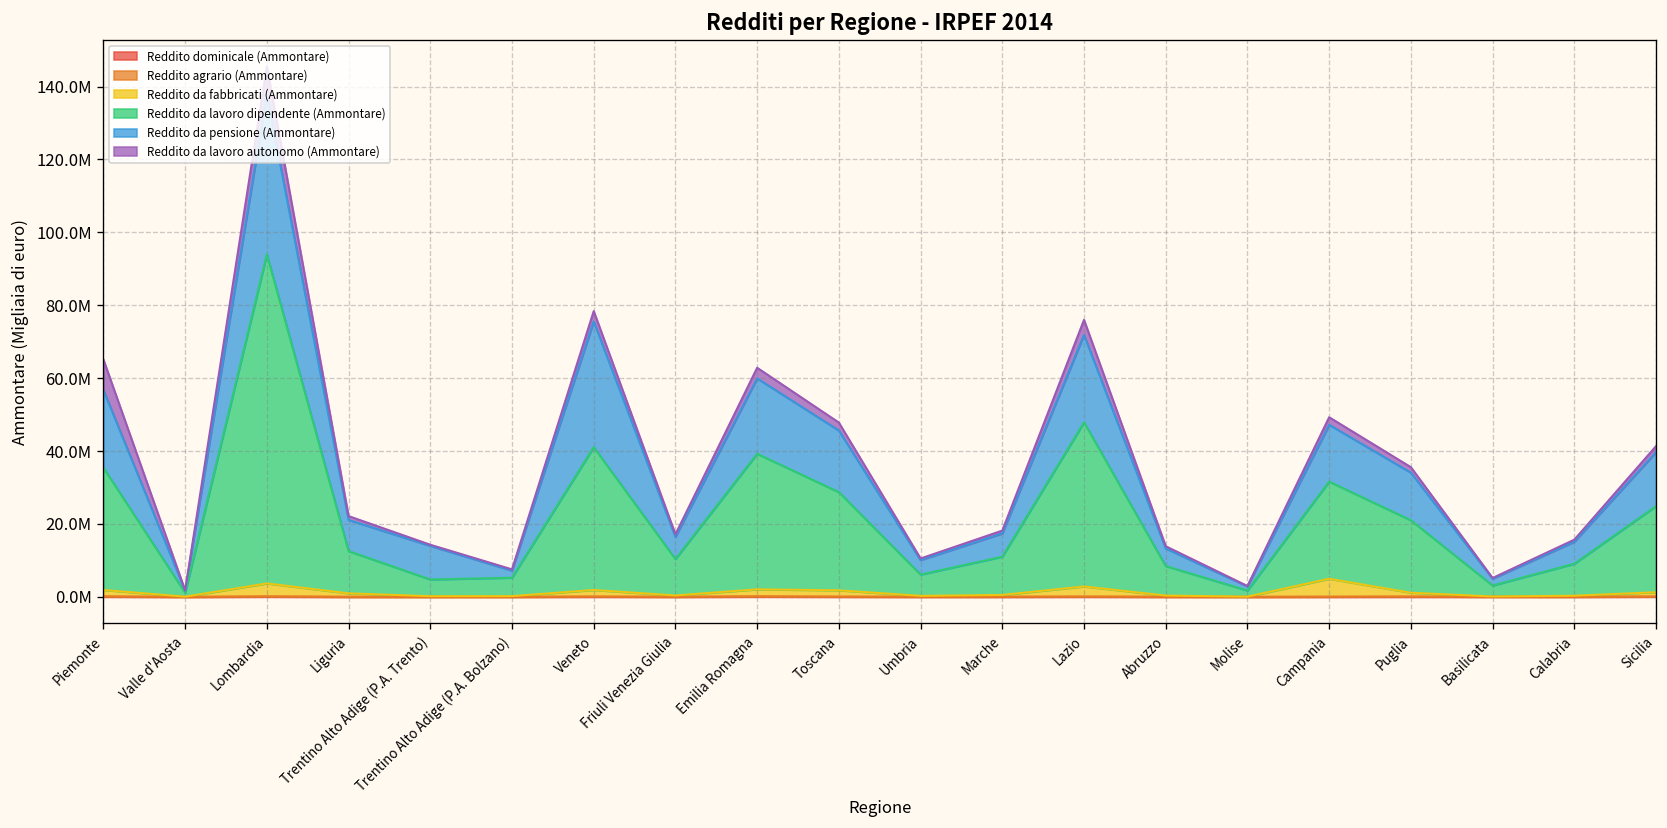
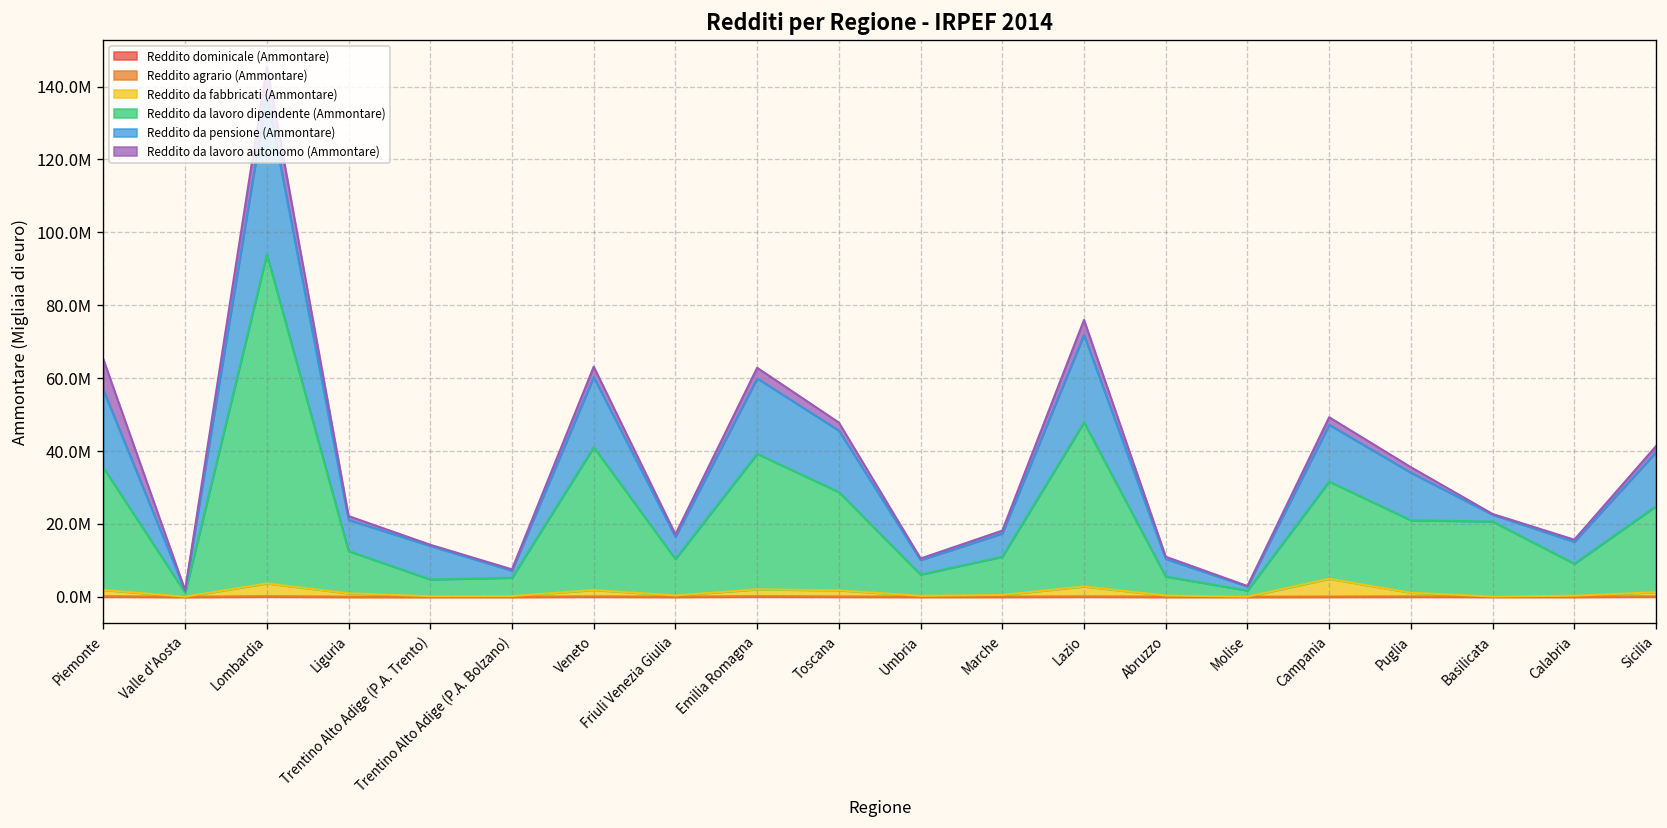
  {
    "Reddito agrario (Ammontare)": {
      "Piemonte": 0,
      "Lombardia": 0,
      "Liguria": 0,
      "Veneto": 0,
      "Emilia Romagna": 0,
      "Toscana": 0,
      "Lazio": 0,
      "Campania": 0,
      "Puglia": 0,
      "Sicilia": 0
    },
    "Reddito da fabbricati (Ammontare)": {
      "Piemonte": 2000000,
      "Lombardia": 4000000,
      "Liguria": 1000000,
      "Veneto": 2000000,
      "Emilia Romagna": 2000000,
      "Toscana": 2000000,
      "Lazio": 3000000,
      "Campania": 5000000,
      "Puglia": 1000000,
      "Sicilia": 1000000
    },
    "Reddito da lavoro dipendente (Ammontare)": {
      "Piemonte": 34000000,
      "Lombardia": 90000000,
      "Liguria": 12000000,
      "Trentino Alto Adige (P.A. Trento)": 5000000,
      "Trentino Alto Adige (P.A. Bolzano)": 5000000,
      "Veneto": 39000000,
      "Friuli Venezia Giulia": 10000000,
      "Emilia Romagna": 37000000,
      "Toscana": 27000000,
      "Umbria": 6000000,
      "Marche": 10000000,
      "Lazio": 45000000,
-     "Abruzzo": 8000000,
+     "Abruzzo": 5000000,
      "Molise": 2000000,
      "Campania": 27000000,
      "Puglia": 20000000,
-     "Basilicata": 3000000,
+     "Basilicata": 21000000,
      "Calabria": 9000000,
      "Sicilia": 24000000
    },
    "Reddito da pensione (Ammontare)": {
      "Piemonte": 21000000,
      "Liguria": 9000000,
-     "Veneto": 34000000,
+     "Veneto": 19000000,
      "Emilia Romagna": 21000000,
      "Toscana": 17000000,
      "Lazio": 24000000,
      "Campania": 16000000,
      "Puglia": 13000000,
      "Sicilia": 15000000
    },
    "Reddito da lavoro autonomo (Ammontare)": {
      "Piemonte": 8000000,
      "Liguria": 1000000,
      "Veneto": 3000000,
      "Emilia Romagna": 3000000,
      "Toscana": 2000000,
      "Lazio": 4000000,
      "Campania": 2000000,
      "Puglia": 2000000,
      "Sicilia": 2000000
    }
  }
